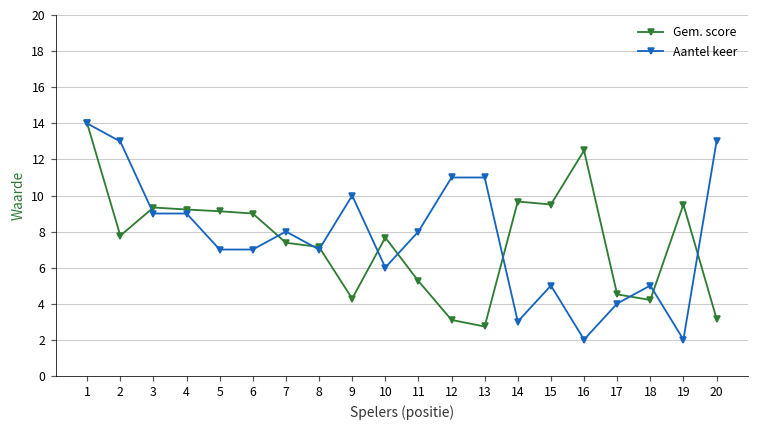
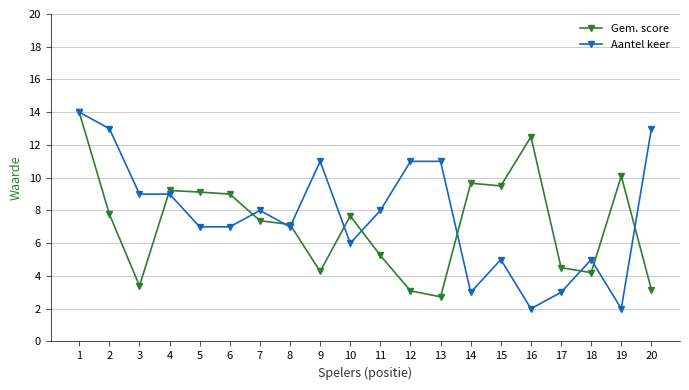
  {
    "Gem. score": {
      "2": 7.8,
-     "3": 9.3,
+     "3": 3.4,
      "4": 9.2,
      "5": 9.1,
      "6": 9.0,
      "7": 7.4,
      "9": 4.3,
      "10": 7.7,
      "11": 5.3,
      "12": 3.1,
      "13": 2.7,
      "14": 9.7,
      "15": 9.5,
      "16": 12.5,
      "17": 4.5,
      "18": 4.2,
-     "19": 9.5,
+     "19": 10.1,
      "20": 3.2
    },
    "Aantel keer": {
      "2": 13,
      "3": 9,
      "4": 9,
      "5": 7,
      "6": 7,
      "7": 8,
-     "9": 10,
+     "9": 11,
      "10": 6,
      "11": 8,
      "12": 11,
      "13": 11,
      "14": 3,
      "15": 5,
      "16": 2,
-     "17": 4,
+     "17": 3,
      "18": 5,
      "19": 2,
      "20": 13
    }
  }
